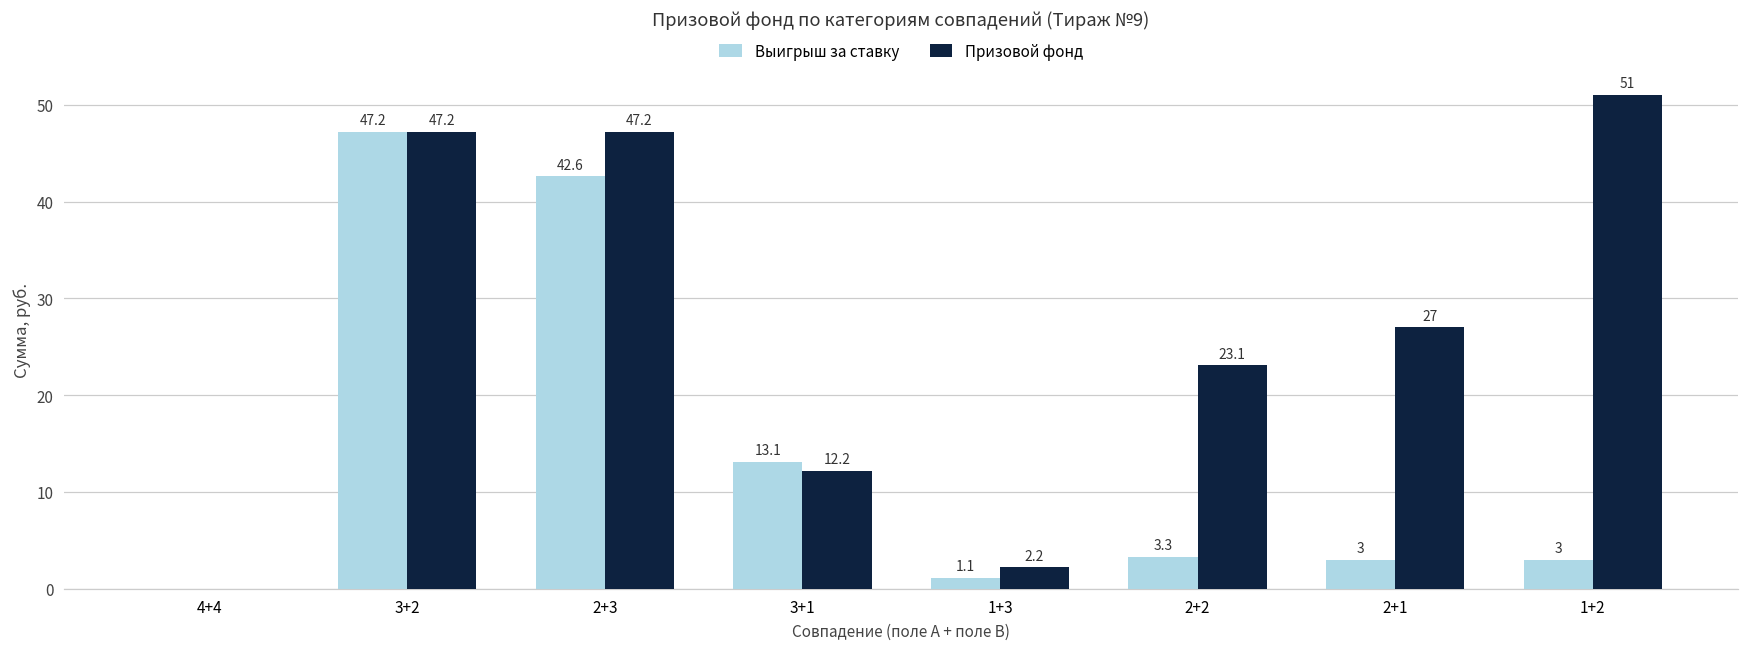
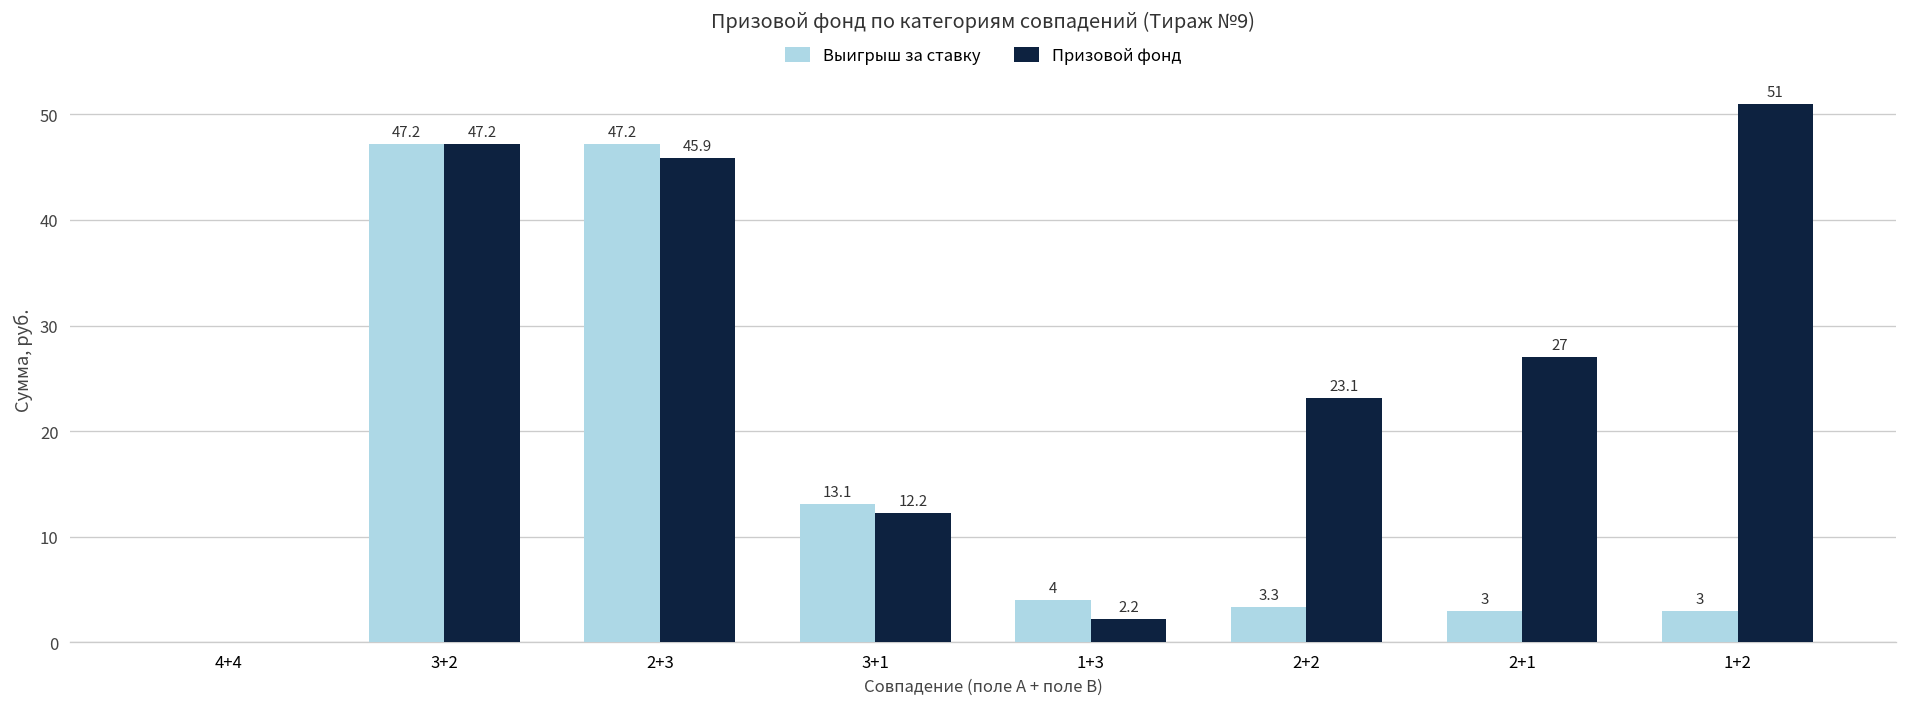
  {
    "Выигрыш за ставку": {
      "3+2": 47.2,
-     "2+3": 42.6,
+     "2+3": 47.2,
      "3+1": 13.1,
-     "1+3": 1.1,
+     "1+3": 4,
      "2+2": 3.3,
      "2+1": 3,
      "1+2": 3
    },
    "Призовой фонд": {
      "3+2": 47.2,
-     "2+3": 47.2,
+     "2+3": 45.9,
      "3+1": 12.2,
      "1+3": 2.2,
      "2+2": 23.1,
      "2+1": 27,
      "1+2": 51
    }
  }
